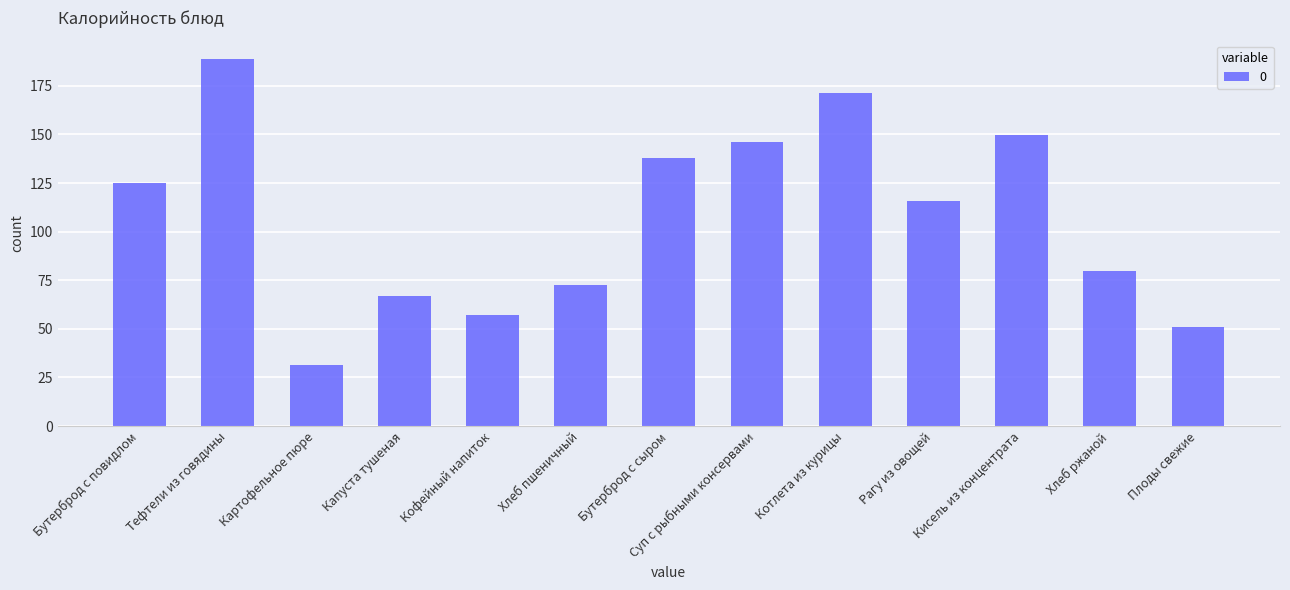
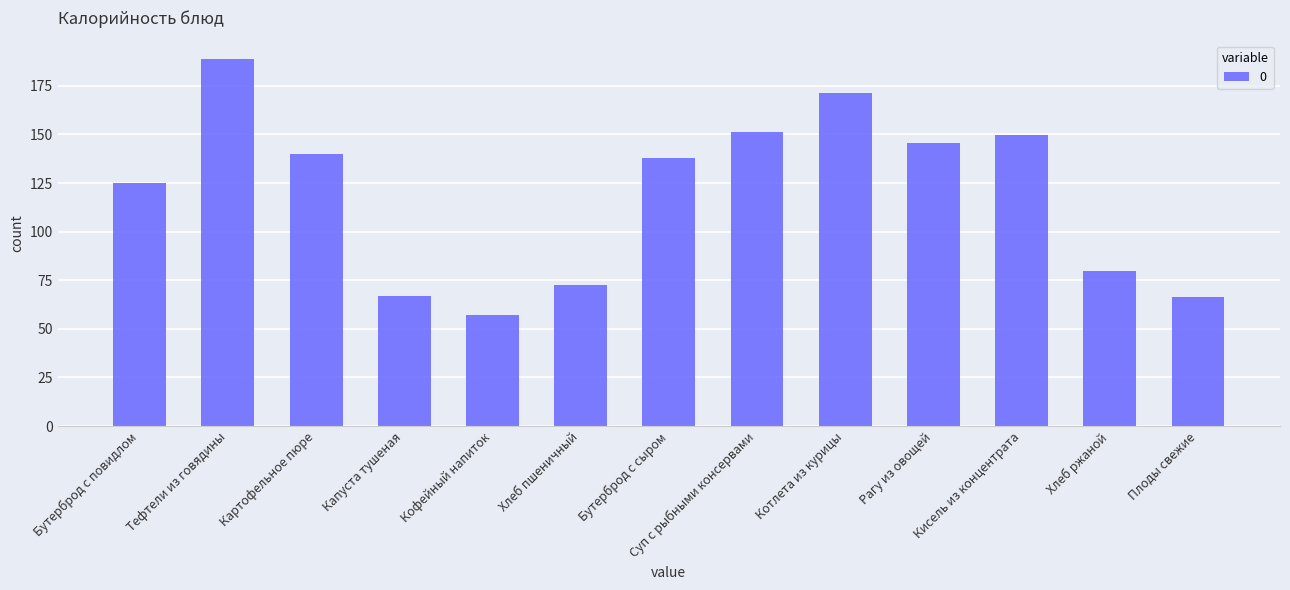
  {
    "Бутерброд с повидлом": 125,
    "Тефтели из говядины": 189,
-   "Картофельное пюре": 31,
+   "Картофельное пюре": 140,
    "Капуста тушеная": 67,
    "Кофейный напиток": 57,
    "Хлеб пшеничный": 73,
    "Бутерброд с сыром": 138,
-   "Суп с рыбными консервами": 146,
+   "Суп с рыбными консервами": 151,
    "Котлета из курицы": 171,
-   "Рагу из овощей": 116,
+   "Рагу из овощей": 146,
    "Кисель из концентрата": 150,
    "Хлеб ржаной": 80,
-   "Плоды свежие": 51
+   "Плоды свежие": 67
  }
